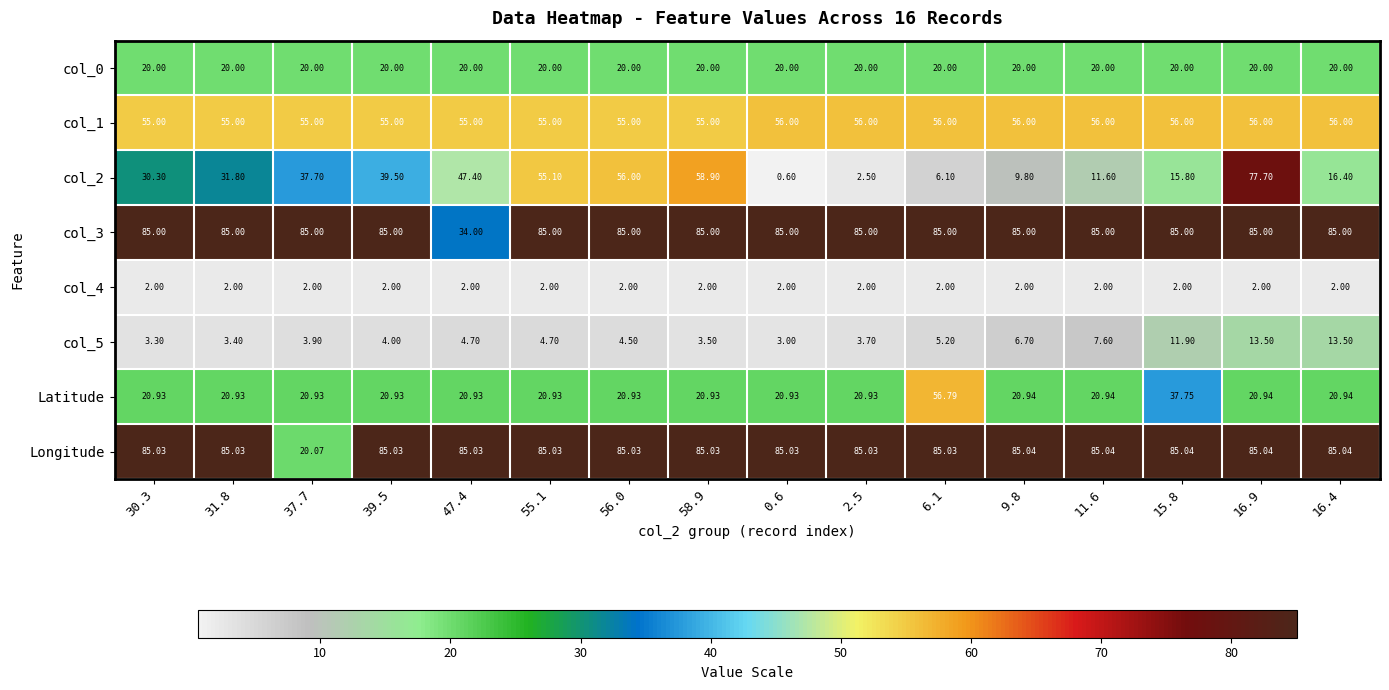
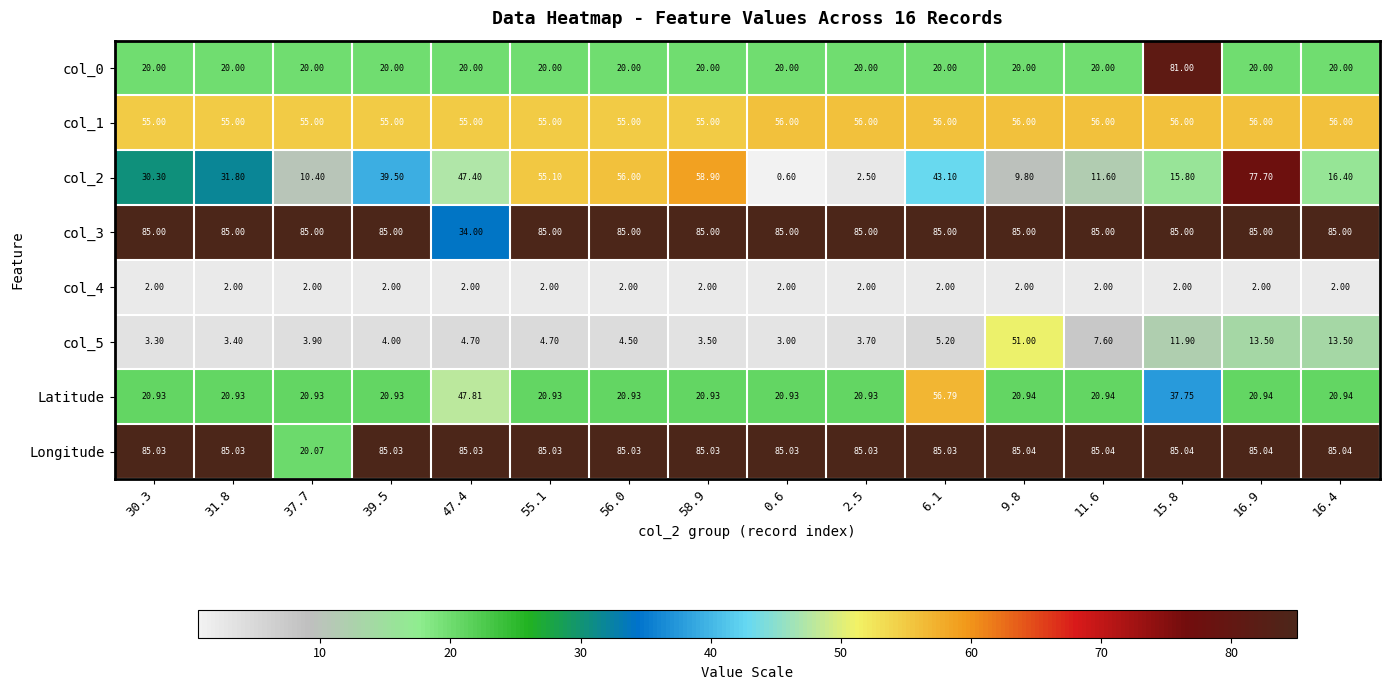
  {
    "col_0": {
      "30.3": 20.00,
      "31.8": 20.00,
      "37.7": 20.00,
      "39.5": 20.00,
      "47.4": 20.00,
      "55.1": 20.00,
      "56.0": 20.00,
      "58.9": 20.00,
      "0.6": 20.00,
      "2.5": 20.00,
      "6.1": 20.00,
      "9.8": 20.00,
      "11.6": 20.00,
-     "15.8": 20.00,
+     "15.8": 81.00,
      "16.9": 20.00,
      "16.4": 20.00
    },
    "col_1": {
      "30.3": 55.00,
      "31.8": 55.00,
      "37.7": 55.00,
      "39.5": 55.00,
      "47.4": 55.00,
      "55.1": 55.00,
      "56.0": 55.00,
      "58.9": 55.00,
      "0.6": 56.00,
      "2.5": 56.00,
      "6.1": 56.00,
      "9.8": 56.00,
      "11.6": 56.00,
      "15.8": 56.00,
      "16.9": 56.00,
      "16.4": 56.00
    },
    "col_2": {
      "30.3": 30.30,
      "31.8": 31.80,
-     "37.7": 37.70,
+     "37.7": 10.40,
      "39.5": 39.50,
      "47.4": 47.40,
      "55.1": 55.10,
      "56.0": 56.00,
      "58.9": 58.90,
      "0.6": 0.60,
      "2.5": 2.50,
-     "6.1": 6.10,
+     "6.1": 43.10,
      "9.8": 9.80,
      "11.6": 11.60,
      "15.8": 15.80,
      "16.9": 77.70,
      "16.4": 16.40
    },
    "col_3": {
      "30.3": 85.00,
      "31.8": 85.00,
      "37.7": 85.00,
      "39.5": 85.00,
      "47.4": 34.00,
      "55.1": 85.00,
      "56.0": 85.00,
      "58.9": 85.00,
      "0.6": 85.00,
      "2.5": 85.00,
      "6.1": 85.00,
      "9.8": 85.00,
      "11.6": 85.00,
      "15.8": 85.00,
      "16.9": 85.00,
      "16.4": 85.00
    },
    "col_4": {
      "30.3": 2.00,
      "31.8": 2.00,
      "37.7": 2.00,
      "39.5": 2.00,
      "47.4": 2.00,
      "55.1": 2.00,
      "56.0": 2.00,
      "58.9": 2.00,
      "0.6": 2.00,
      "2.5": 2.00,
      "6.1": 2.00,
      "9.8": 2.00,
      "11.6": 2.00,
      "15.8": 2.00,
      "16.9": 2.00,
      "16.4": 2.00
    },
    "col_5": {
      "30.3": 3.30,
      "31.8": 3.40,
      "37.7": 3.90,
      "39.5": 4.00,
      "47.4": 4.70,
      "55.1": 4.70,
      "56.0": 4.50,
      "58.9": 3.50,
      "0.6": 3.00,
      "2.5": 3.70,
      "6.1": 5.20,
-     "9.8": 6.70,
+     "9.8": 51.00,
      "11.6": 7.60,
      "15.8": 11.90,
      "16.9": 13.50,
      "16.4": 13.50
    },
    "Latitude": {
      "30.3": 20.93,
      "31.8": 20.93,
      "37.7": 20.93,
      "39.5": 20.93,
-     "47.4": 20.93,
+     "47.4": 47.81,
      "55.1": 20.93,
      "56.0": 20.93,
      "58.9": 20.93,
      "0.6": 20.93,
      "2.5": 20.93,
      "6.1": 56.79,
      "9.8": 20.94,
      "11.6": 20.94,
      "15.8": 37.75,
      "16.9": 20.94,
      "16.4": 20.94
    },
    "Longitude": {
      "30.3": 85.03,
      "31.8": 85.03,
      "37.7": 20.07,
      "39.5": 85.03,
      "47.4": 85.03,
      "55.1": 85.03,
      "56.0": 85.03,
      "58.9": 85.03,
      "0.6": 85.03,
      "2.5": 85.03,
      "6.1": 85.03,
      "9.8": 85.04,
      "11.6": 85.04,
      "15.8": 85.04,
      "16.9": 85.04,
      "16.4": 85.04
    }
  }
